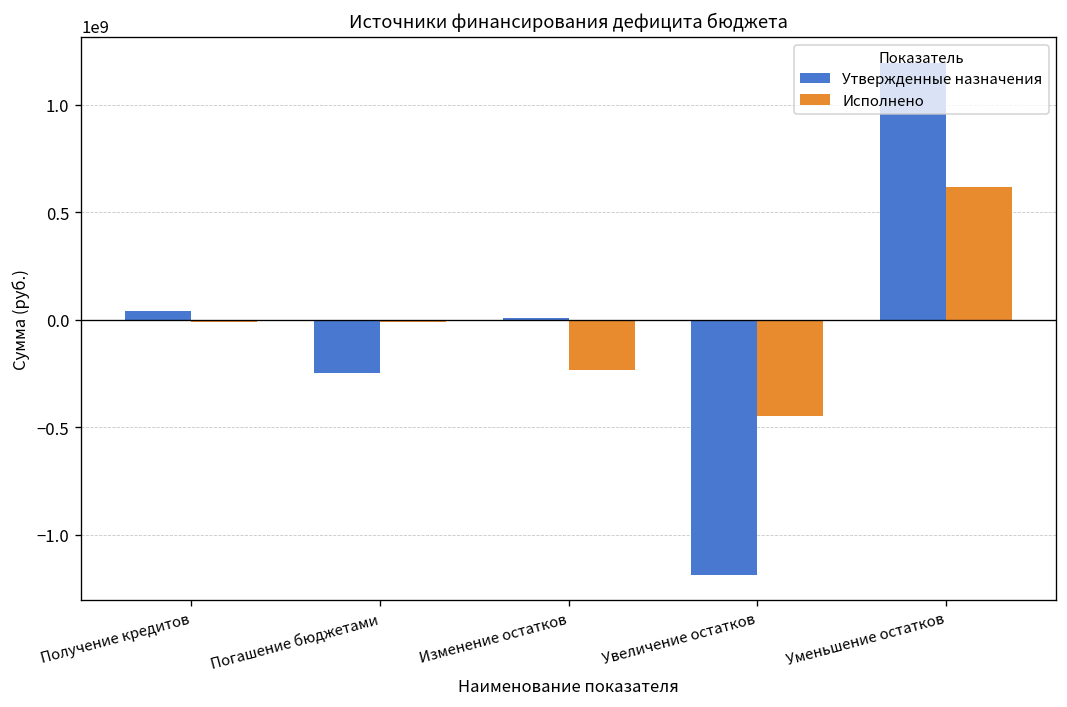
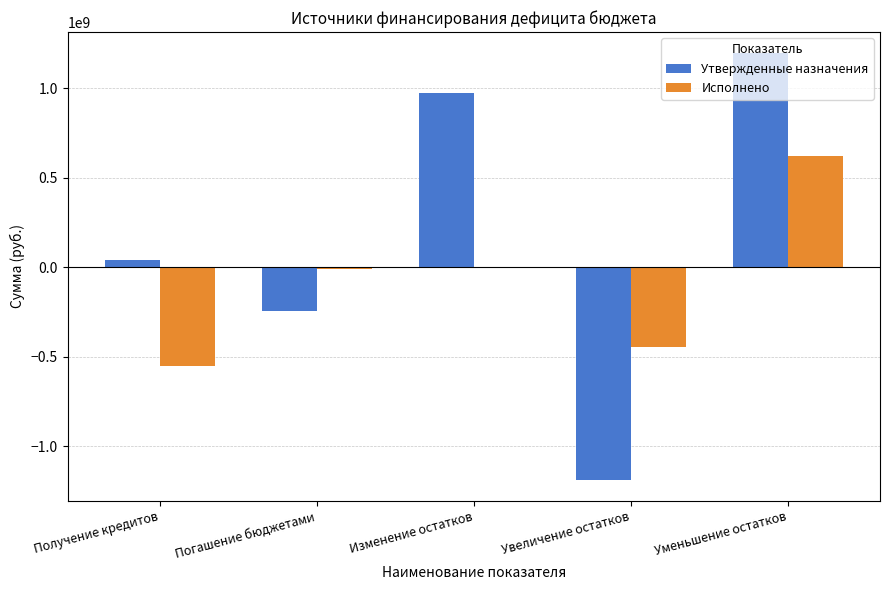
  {
    "Утвержденные назначения": {
      "Получение кредитов": 40000000,
      "Погашение бюджетами": -250000000,
-     "Изменение остатков": 10000000,
+     "Изменение остатков": 970000000,
      "Увеличение остатков": -1190000000
    },
    "Исполнено": {
-     "Получение кредитов": -10000000,
-     "Изменение остатков": -230000000,
+     "Получение кредитов": -550000000,
+     "Изменение остатков": 0,
      "Увеличение остатков": -450000000,
      "Уменьшение остатков": 620000000
    }
  }
